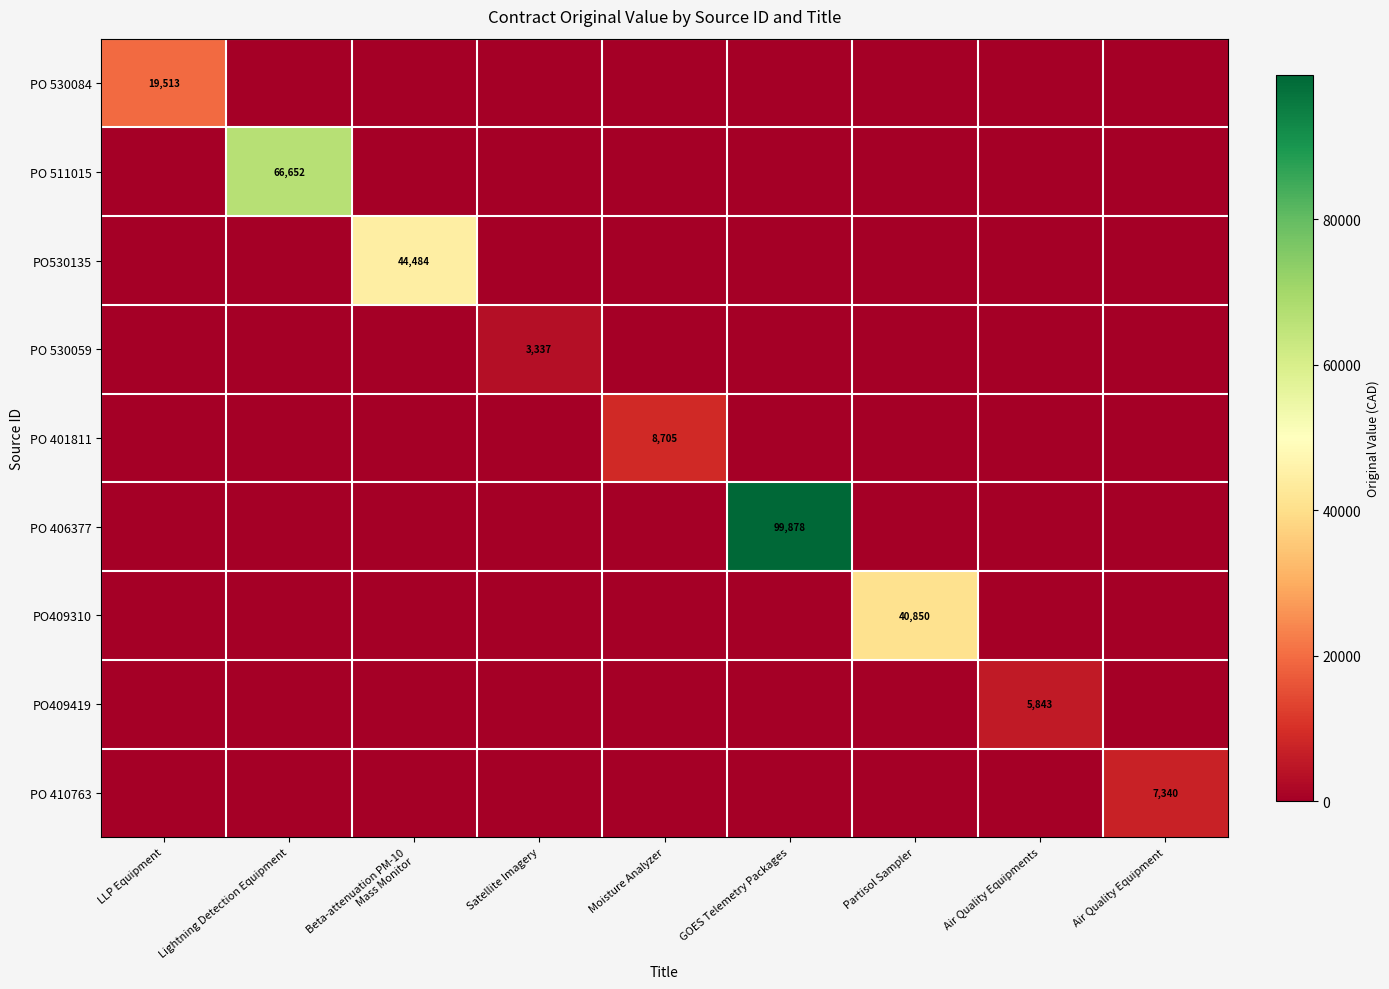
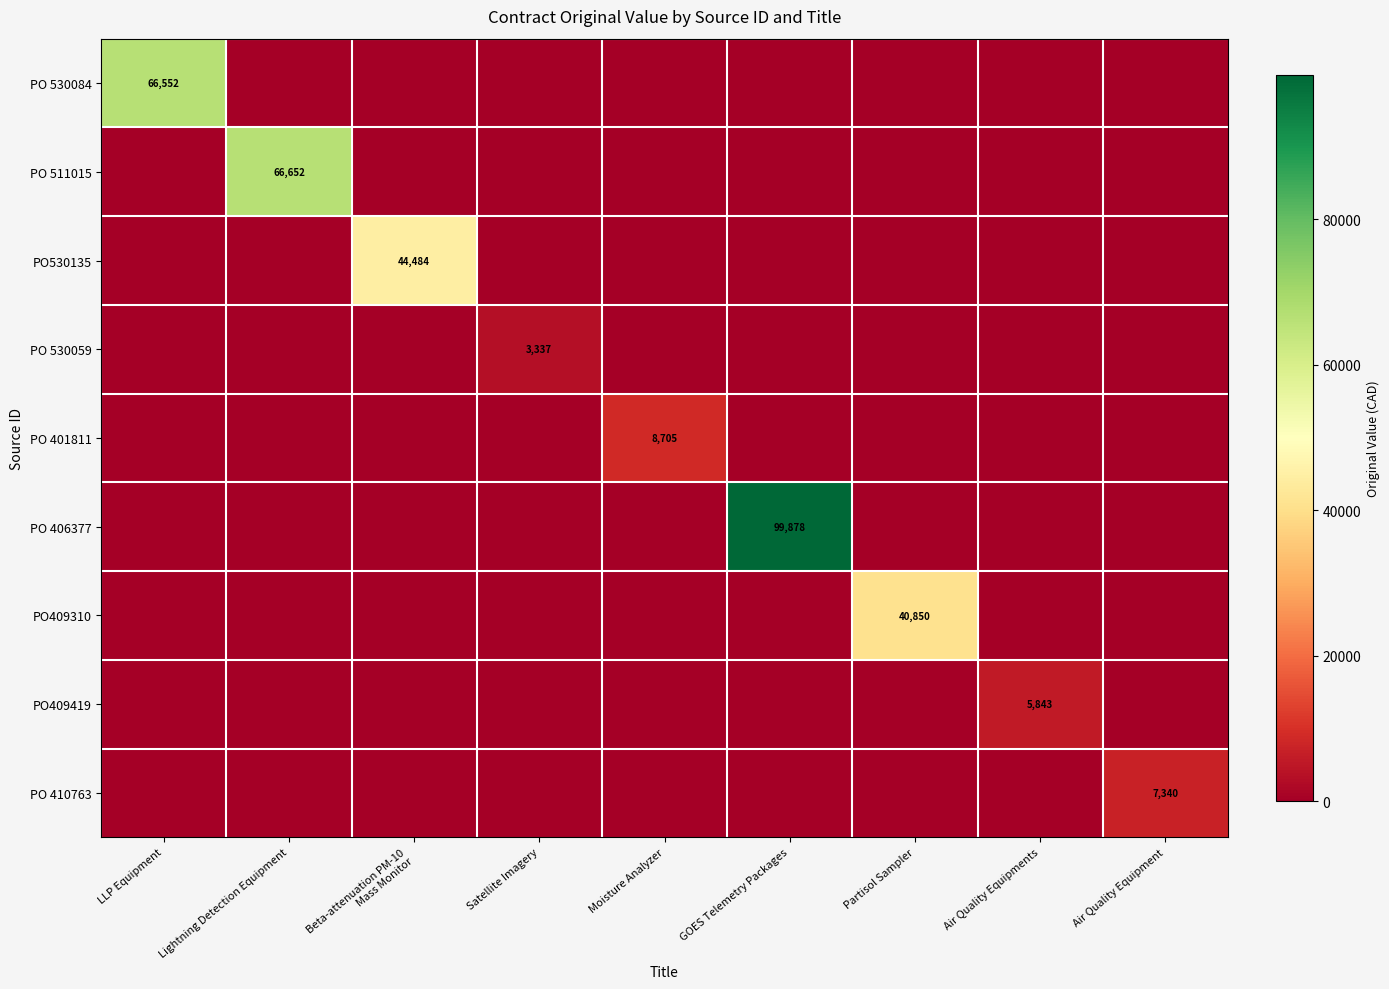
  {
    "PO 530084": {
-     "LLP Equipment": "19,513"
+     "LLP Equipment": "66,552"
    },
    "PO 511015": {
      "Lightning Detection Equipment": "66,652"
    },
    "PO530135": {
      "Beta-attenuation PM-10 Mass Monitor": "44,484"
    },
    "PO 530059": {
      "Satellite Imagery": "3,337"
    },
    "PO 401811": {
      "Moisture Analyzer": "8,705"
    },
    "PO 406377": {
      "GOES Telemetry Packages": "99,878"
    },
    "PO409310": {
      "Partisol Sampler": "40,850"
    },
    "PO409419": {
      "Air Quality Equipments": "5,843"
    },
    "PO 410763": {
      "Air Quality Equipment": "7,340"
    }
  }
